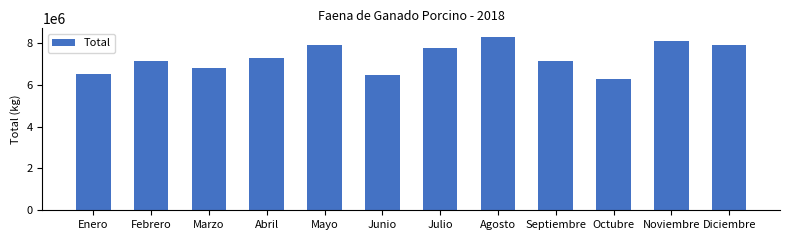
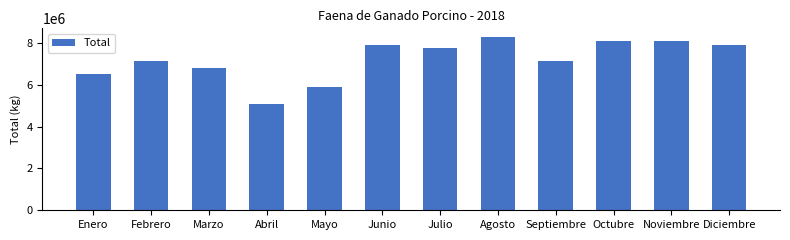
  {
    "Enero": 6500000,
    "Febrero": 7200000,
    "Marzo": 6800000,
-   "Abril": 7300000,
-   "Mayo": 7900000,
-   "Junio": 6500000,
+   "Abril": 5100000,
+   "Mayo": 5900000,
+   "Junio": 7900000,
    "Julio": 7800000,
    "Agosto": 8300000,
    "Septiembre": 7200000,
-   "Octubre": 6300000,
+   "Octubre": 8100000,
    "Noviembre": 8100000,
    "Diciembre": 7900000
  }
